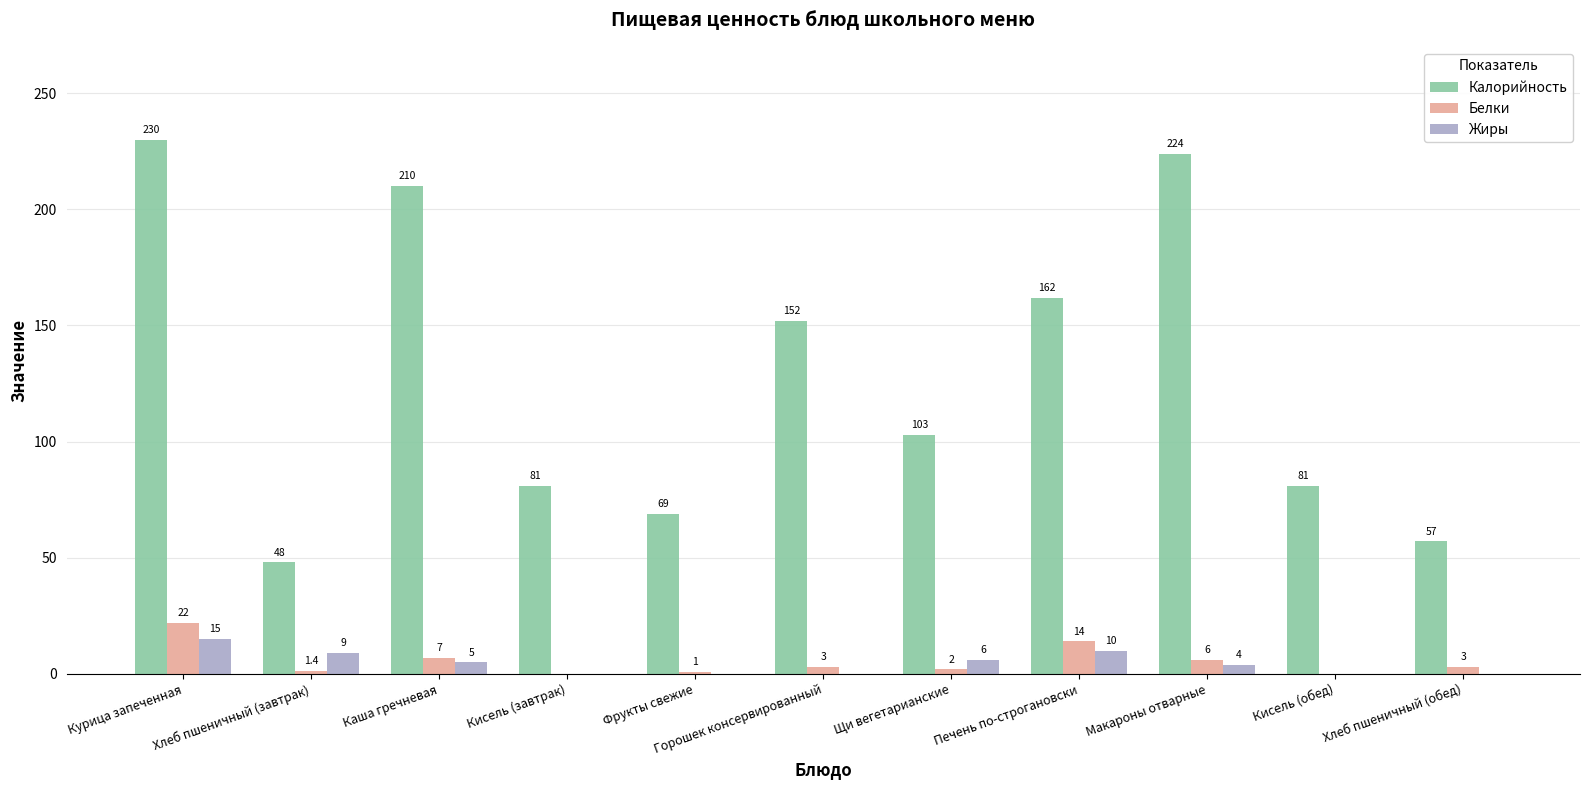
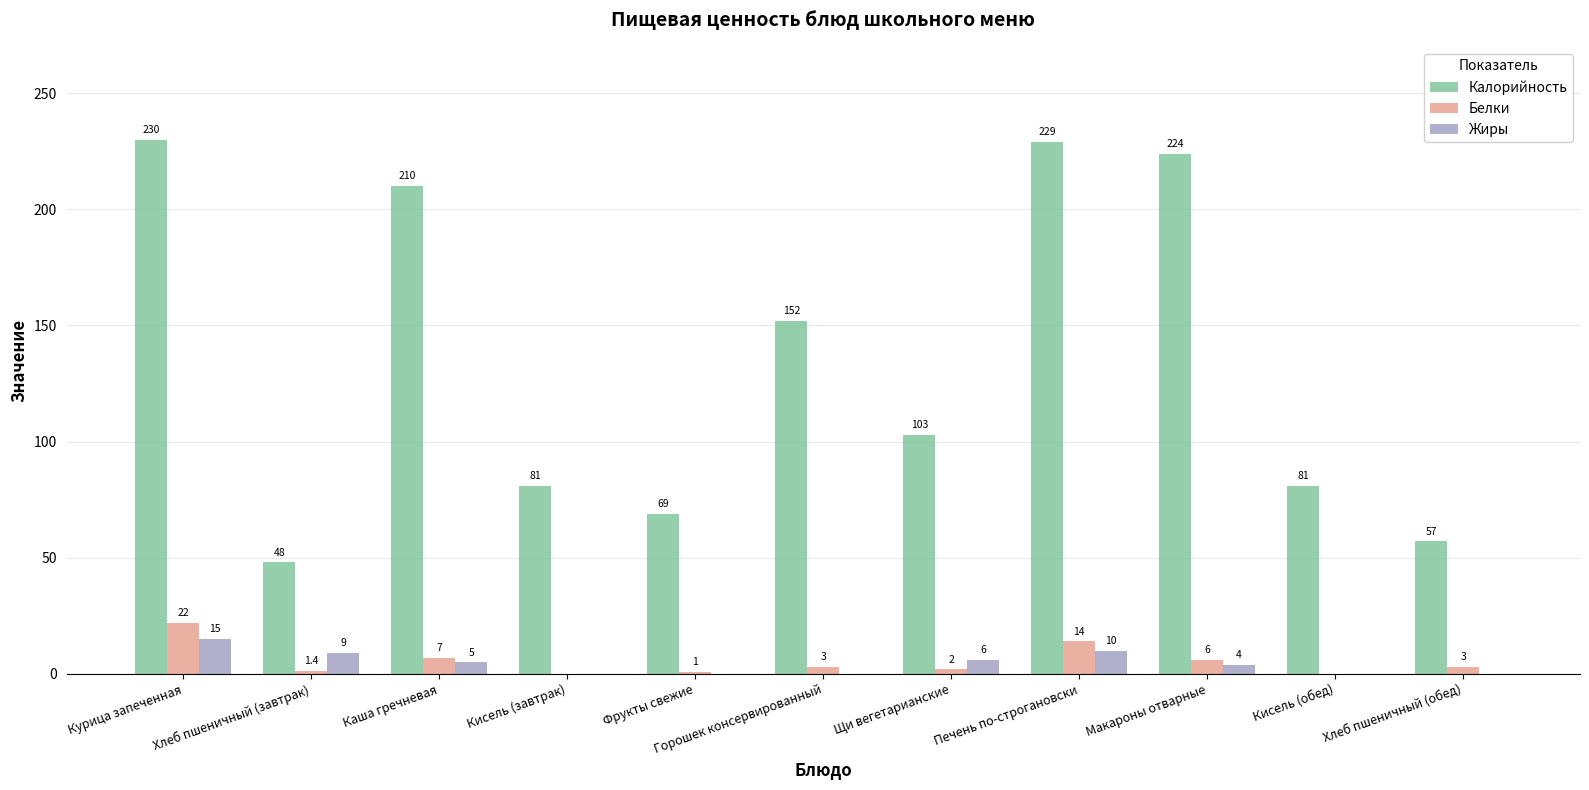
  {
    "Калорийность": {
      "Курица запеченная": 230,
      "Хлеб пшеничный (завтрак)": 48,
      "Каша гречневая": 210,
      "Кисель (завтрак)": 81,
      "Фрукты свежие": 69,
      "Горошек консервированный": 152,
      "Щи вегетарианские": 103,
-     "Печень по-строгановски": 162,
+     "Печень по-строгановски": 229,
      "Макароны отварные": 224,
      "Кисель (обед)": 81,
      "Хлеб пшеничный (обед)": 57
    },
    "Белки": {
      "Курица запеченная": 22,
      "Хлеб пшеничный (завтрак)": 1.4,
      "Каша гречневая": 7,
      "Фрукты свежие": 1,
      "Горошек консервированный": 3,
      "Щи вегетарианские": 2,
      "Печень по-строгановски": 14,
      "Макароны отварные": 6,
      "Хлеб пшеничный (обед)": 3
    },
    "Жиры": {
      "Курица запеченная": 15,
      "Хлеб пшеничный (завтрак)": 9,
      "Каша гречневая": 5,
      "Щи вегетарианские": 6,
      "Печень по-строгановски": 10,
      "Макароны отварные": 4
    }
  }
